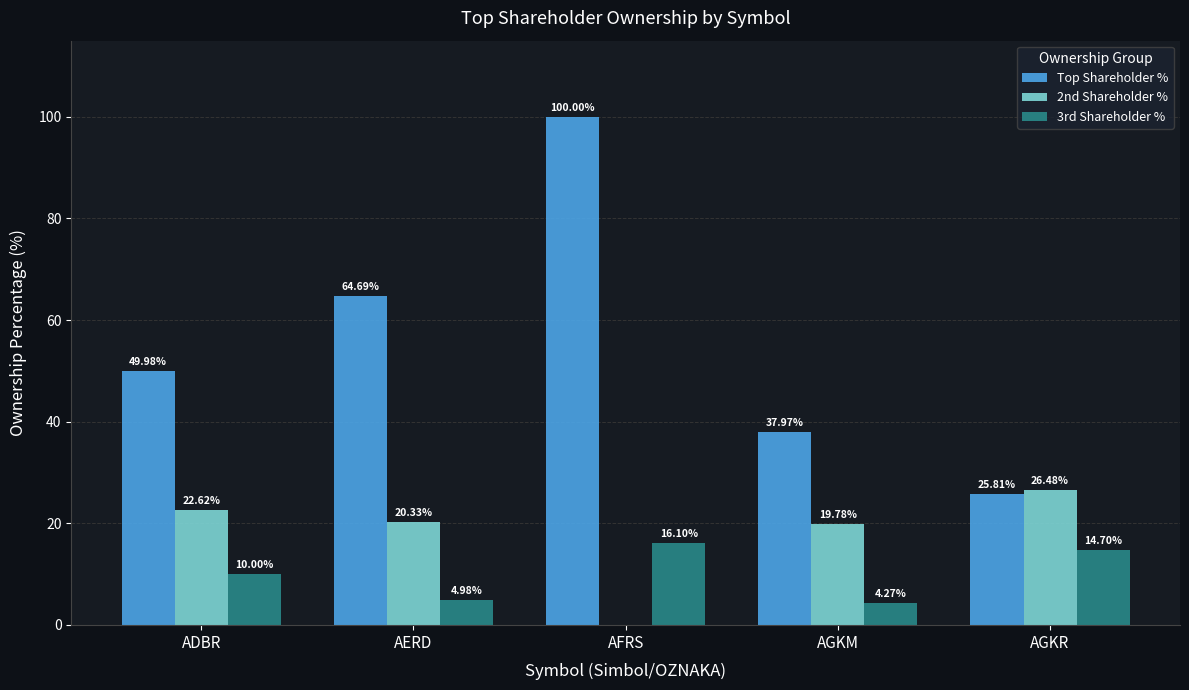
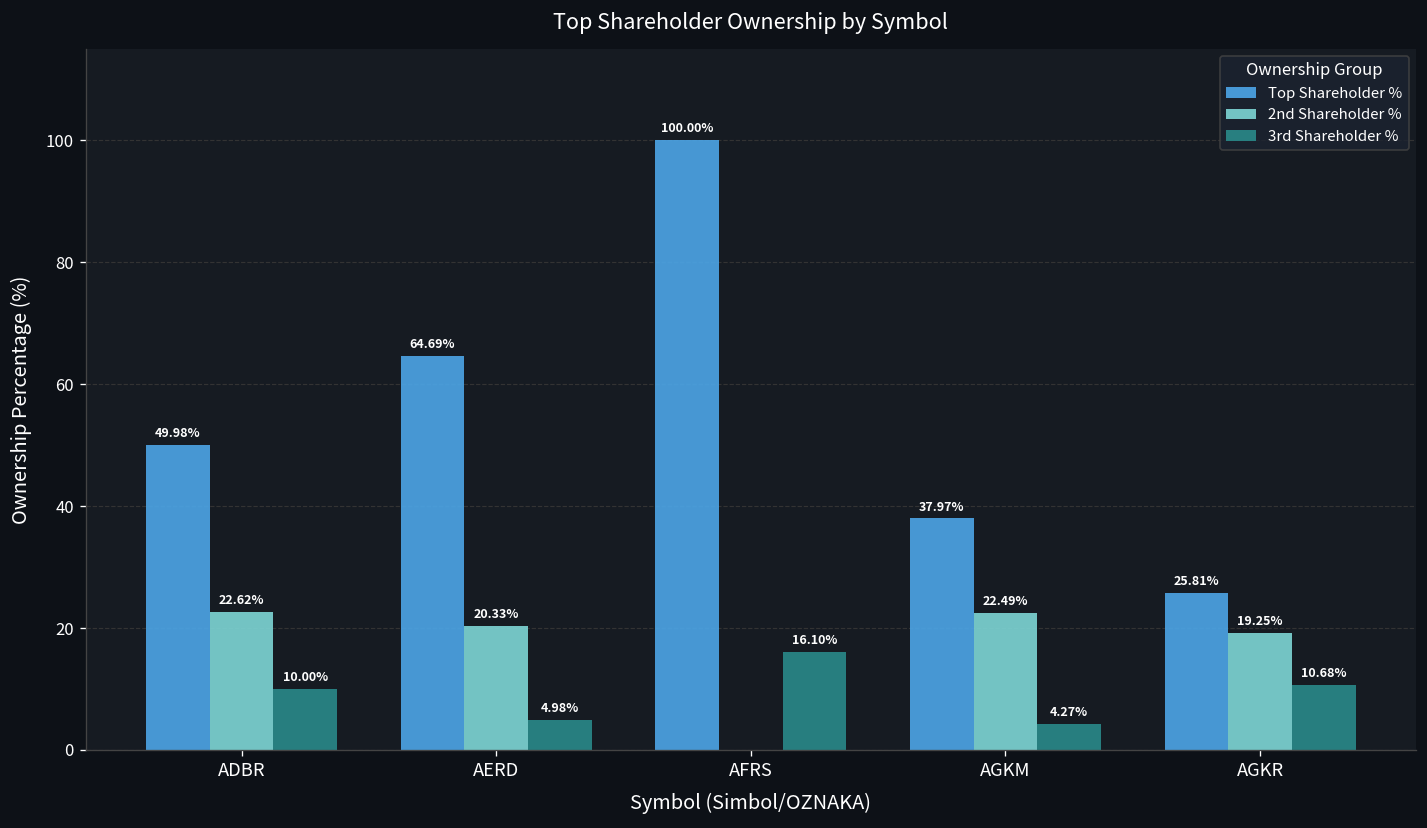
  {
    "Top Shareholder %": {
      "ADBR": "49.98%",
      "AERD": "64.69%",
      "AFRS": "100.00%",
      "AGKM": "37.97%",
      "AGKR": "25.81%"
    },
    "2nd Shareholder %": {
      "ADBR": "22.62%",
      "AERD": "20.33%",
-     "AGKM": "19.78%",
-     "AGKR": "26.48%"
+     "AGKM": "22.49%",
+     "AGKR": "19.25%"
    },
    "3rd Shareholder %": {
      "ADBR": "10.00%",
      "AERD": "4.98%",
      "AFRS": "16.10%",
      "AGKM": "4.27%",
-     "AGKR": "14.70%"
+     "AGKR": "10.68%"
    }
  }
